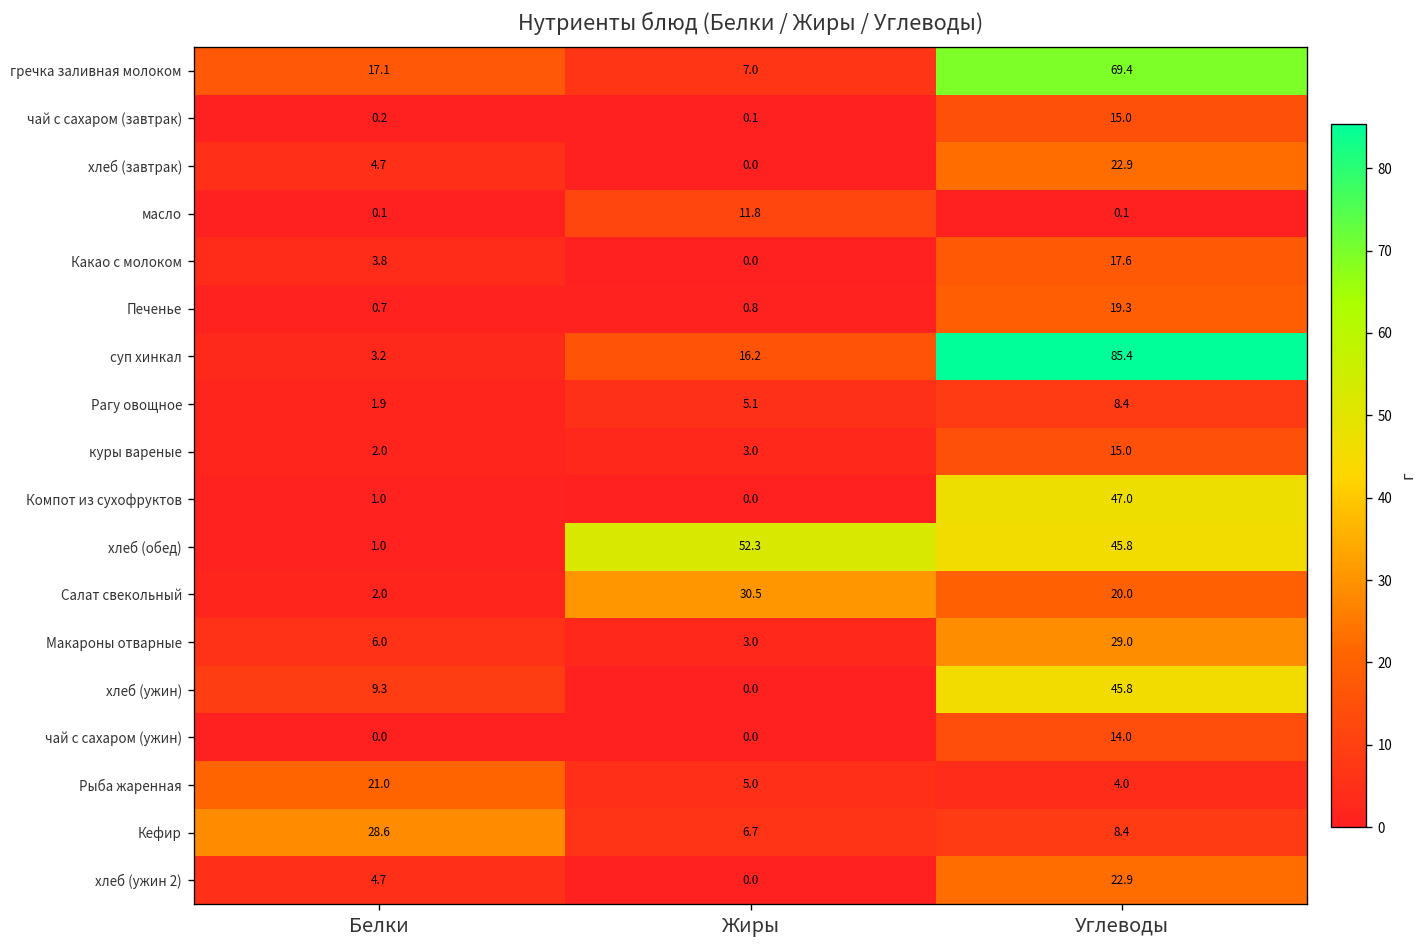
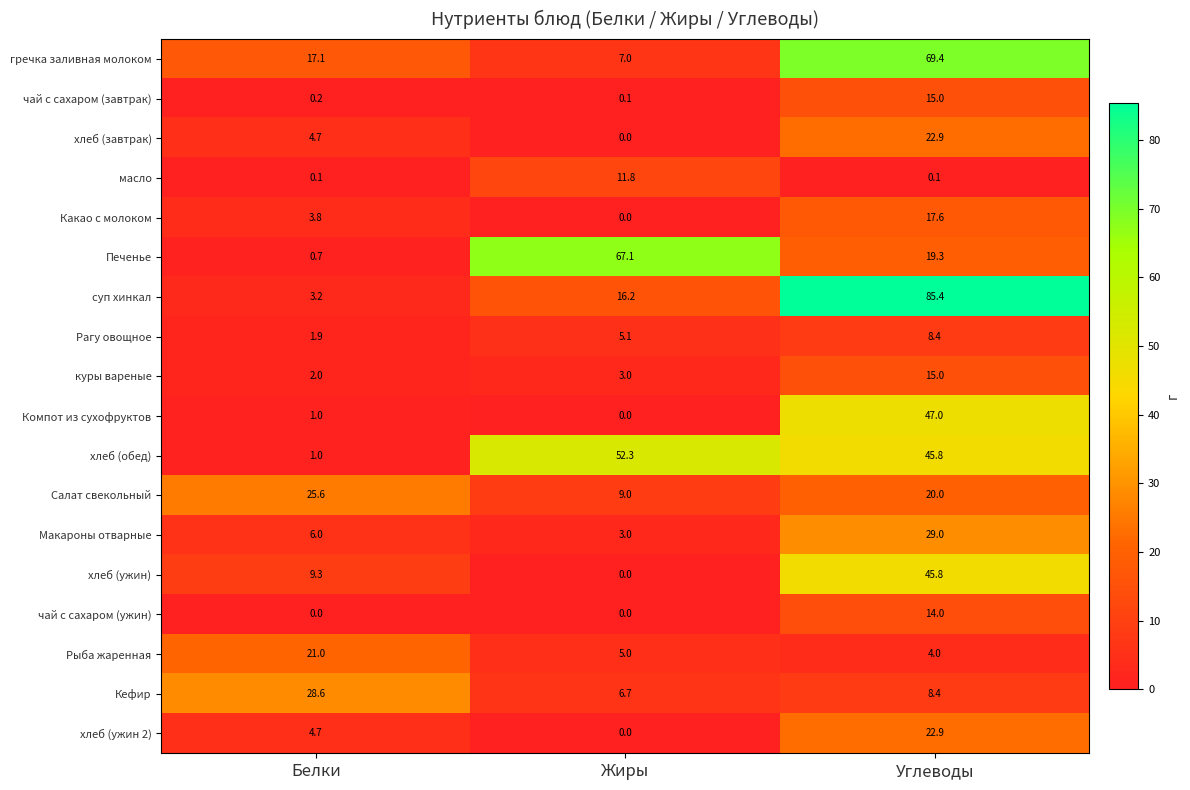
  {
    "гречка заливная молоком": {
      "Белки": 17.1,
      "Жиры": 7.0,
      "Углеводы": 69.4
    },
    "чай с сахаром (завтрак)": {
      "Белки": 0.2,
      "Жиры": 0.1,
      "Углеводы": 15.0
    },
    "хлеб (завтрак)": {
      "Белки": 4.7,
      "Жиры": 0.0,
      "Углеводы": 22.9
    },
    "масло": {
      "Белки": 0.1,
      "Жиры": 11.8,
      "Углеводы": 0.1
    },
    "Какао с молоком": {
      "Белки": 3.8,
      "Жиры": 0.0,
      "Углеводы": 17.6
    },
    "Печенье": {
      "Белки": 0.7,
-     "Жиры": 0.8,
+     "Жиры": 67.1,
      "Углеводы": 19.3
    },
    "суп хинкал": {
      "Белки": 3.2,
      "Жиры": 16.2,
      "Углеводы": 85.4
    },
    "Рагу овощное": {
      "Белки": 1.9,
      "Жиры": 5.1,
      "Углеводы": 8.4
    },
    "куры вареные": {
      "Белки": 2.0,
      "Жиры": 3.0,
      "Углеводы": 15.0
    },
    "Компот из сухофруктов": {
      "Белки": 1.0,
      "Жиры": 0.0,
      "Углеводы": 47.0
    },
    "хлеб (обед)": {
      "Белки": 1.0,
      "Жиры": 52.3,
      "Углеводы": 45.8
    },
    "Салат свекольный": {
-     "Белки": 2.0,
-     "Жиры": 30.5,
+     "Белки": 25.6,
+     "Жиры": 9.0,
      "Углеводы": 20.0
    },
    "Макароны отварные": {
      "Белки": 6.0,
      "Жиры": 3.0,
      "Углеводы": 29.0
    },
    "хлеб (ужин)": {
      "Белки": 9.3,
      "Жиры": 0.0,
      "Углеводы": 45.8
    },
    "чай с сахаром (ужин)": {
      "Белки": 0.0,
      "Жиры": 0.0,
      "Углеводы": 14.0
    },
    "Рыба жаренная": {
      "Белки": 21.0,
      "Жиры": 5.0,
      "Углеводы": 4.0
    },
    "Кефир": {
      "Белки": 28.6,
      "Жиры": 6.7,
      "Углеводы": 8.4
    },
    "хлеб (ужин 2)": {
      "Белки": 4.7,
      "Жиры": 0.0,
      "Углеводы": 22.9
    }
  }
